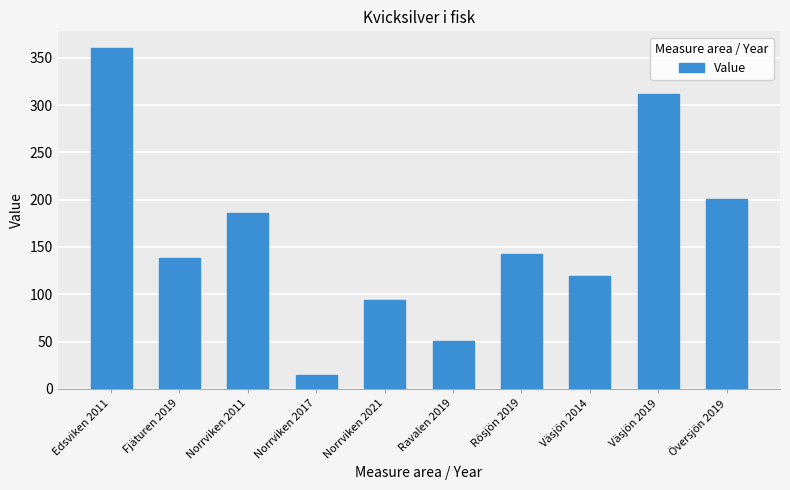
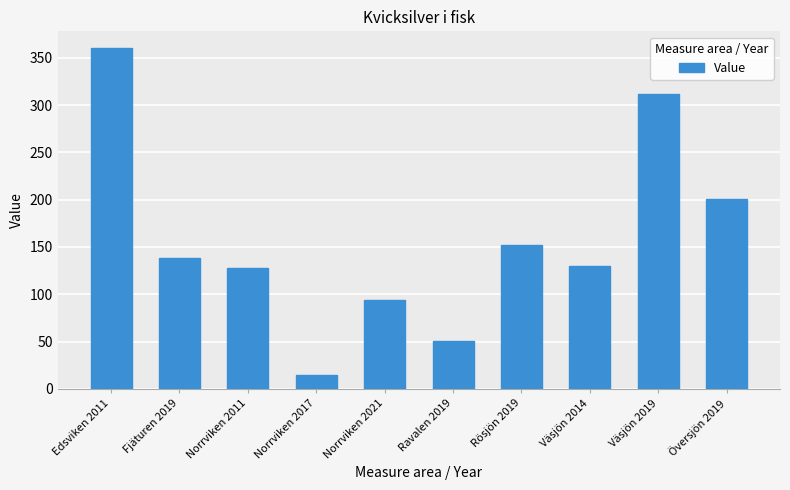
  {
    "Edsviken 2011": 360,
    "Fjäturen 2019": 140,
-   "Norrviken 2011": 190,
+   "Norrviken 2011": 130,
    "Norrviken 2017": 20,
    "Norrviken 2021": 90,
    "Ravalen 2019": 50,
-   "Rösjön 2019": 140,
-   "Väsjön 2014": 120,
+   "Rösjön 2019": 150,
+   "Väsjön 2014": 130,
    "Väsjön 2019": 310,
    "Översjön 2019": 200
  }
